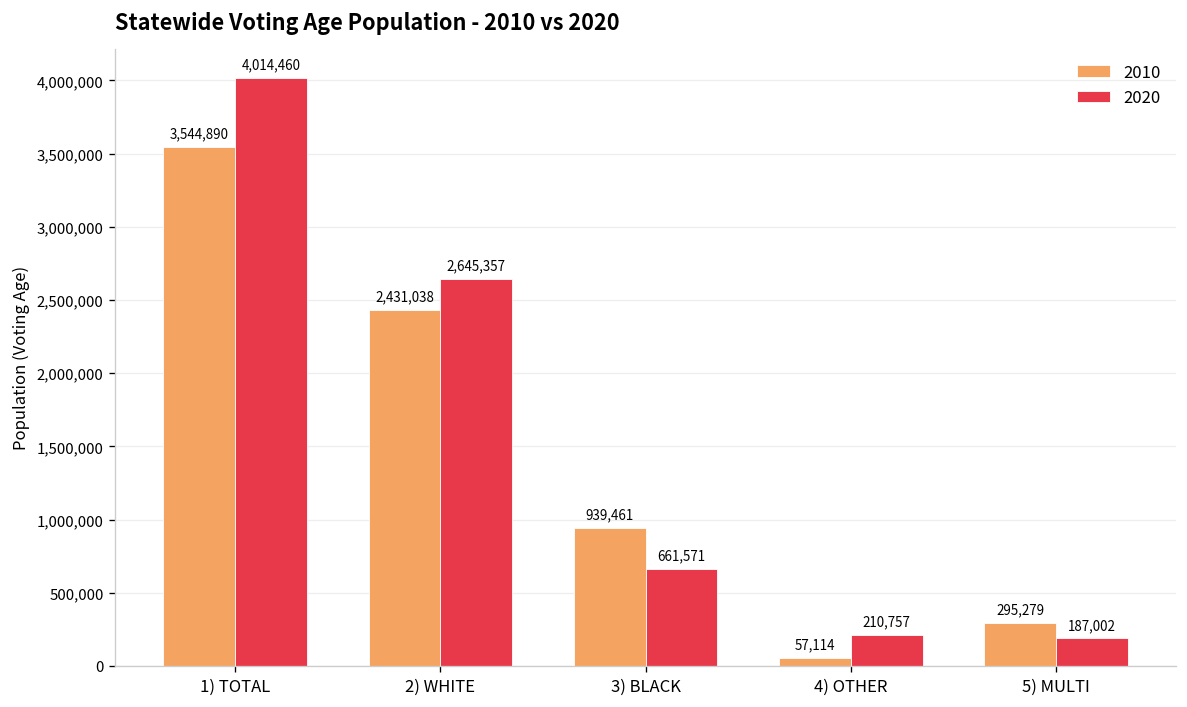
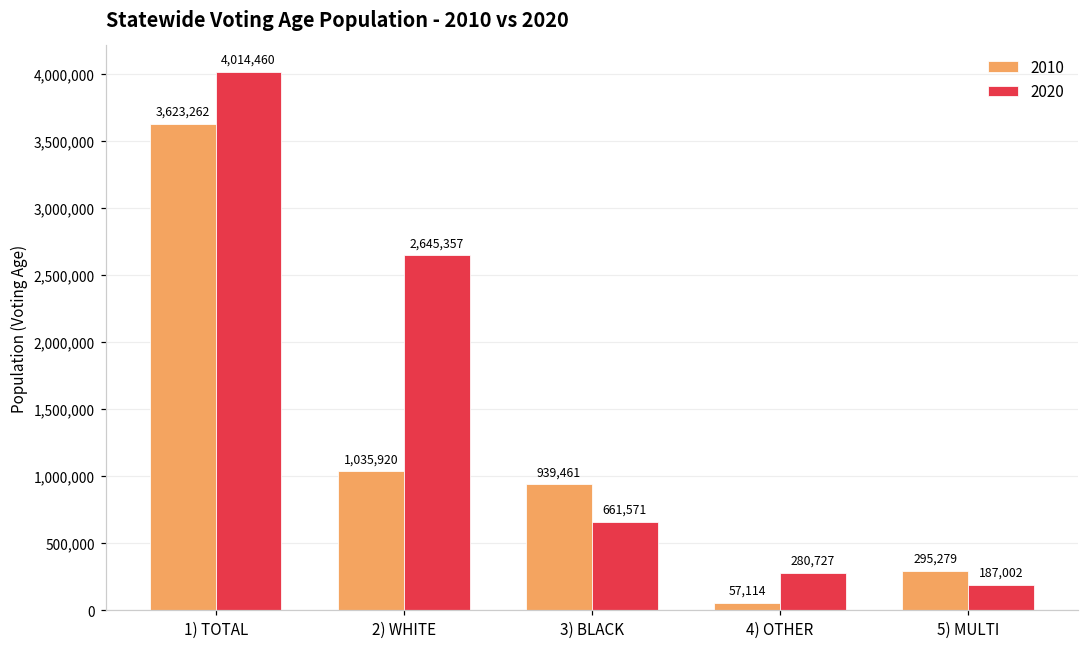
  {
    "2010": {
-     "1) TOTAL": "3,544,890",
-     "2) WHITE": "2,431,038",
+     "1) TOTAL": "3,623,262",
+     "2) WHITE": "1,035,920",
      "3) BLACK": "939,461",
      "4) OTHER": "57,114",
      "5) MULTI": "295,279"
    },
    "2020": {
      "1) TOTAL": "4,014,460",
      "2) WHITE": "2,645,357",
      "3) BLACK": "661,571",
-     "4) OTHER": "210,757",
+     "4) OTHER": "280,727",
      "5) MULTI": "187,002"
    }
  }
